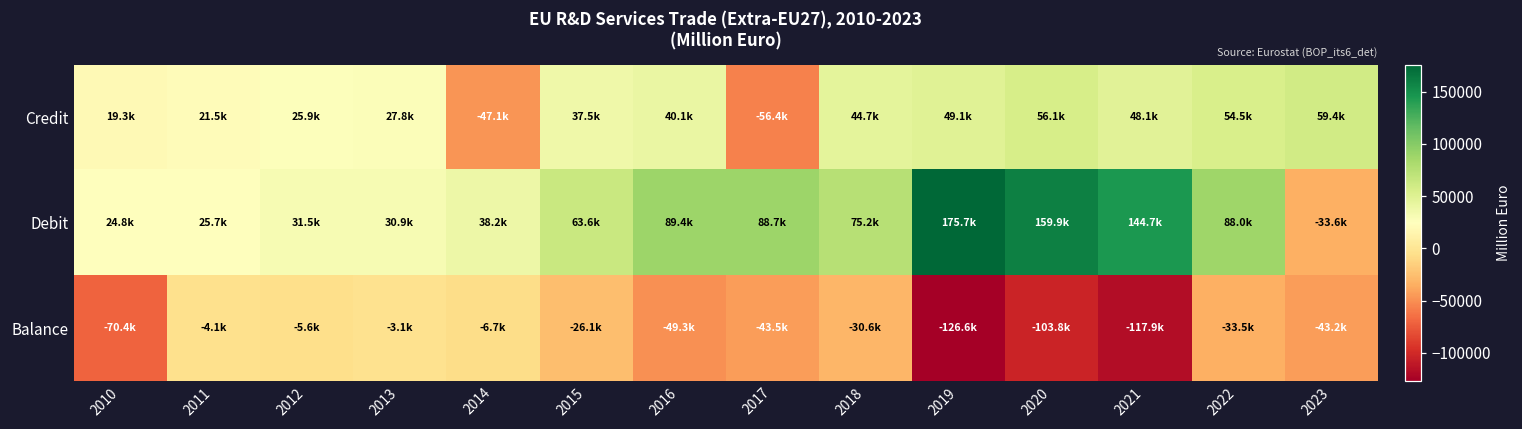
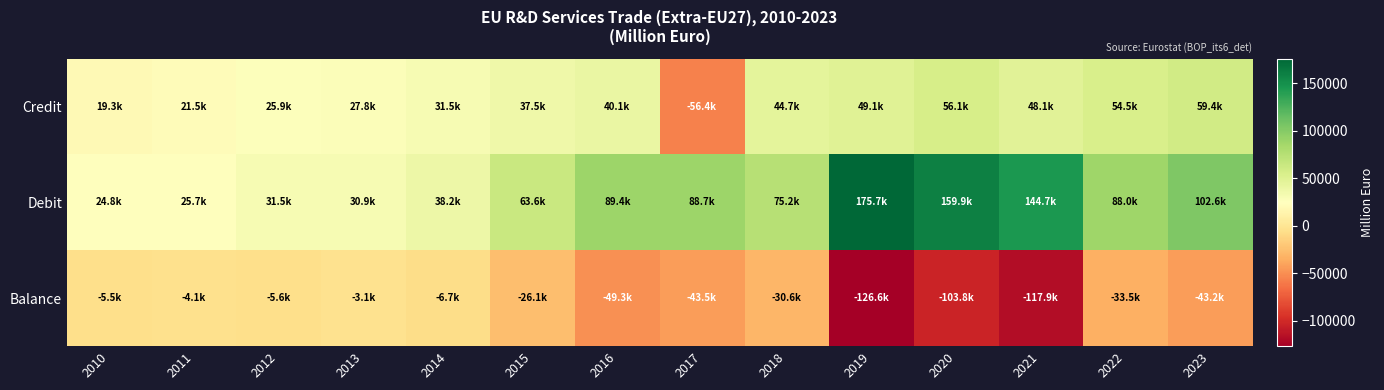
  {
    "Credit": {
      "2010": "19.3k",
      "2011": "21.5k",
      "2012": "25.9k",
      "2013": "27.8k",
-     "2014": "-47.1k",
+     "2014": "31.5k",
      "2015": "37.5k",
      "2016": "40.1k",
      "2017": "-56.4k",
      "2018": "44.7k",
      "2019": "49.1k",
      "2020": "56.1k",
      "2021": "48.1k",
      "2022": "54.5k",
      "2023": "59.4k"
    },
    "Debit": {
      "2010": "24.8k",
      "2011": "25.7k",
      "2012": "31.5k",
      "2013": "30.9k",
      "2014": "38.2k",
      "2015": "63.6k",
      "2016": "89.4k",
      "2017": "88.7k",
      "2018": "75.2k",
      "2019": "175.7k",
      "2020": "159.9k",
      "2021": "144.7k",
      "2022": "88.0k",
-     "2023": "-33.6k"
+     "2023": "102.6k"
    },
    "Balance": {
-     "2010": "-70.4k",
+     "2010": "-5.5k",
      "2011": "-4.1k",
      "2012": "-5.6k",
      "2013": "-3.1k",
      "2014": "-6.7k",
      "2015": "-26.1k",
      "2016": "-49.3k",
      "2017": "-43.5k",
      "2018": "-30.6k",
      "2019": "-126.6k",
      "2020": "-103.8k",
      "2021": "-117.9k",
      "2022": "-33.5k",
      "2023": "-43.2k"
    }
  }
